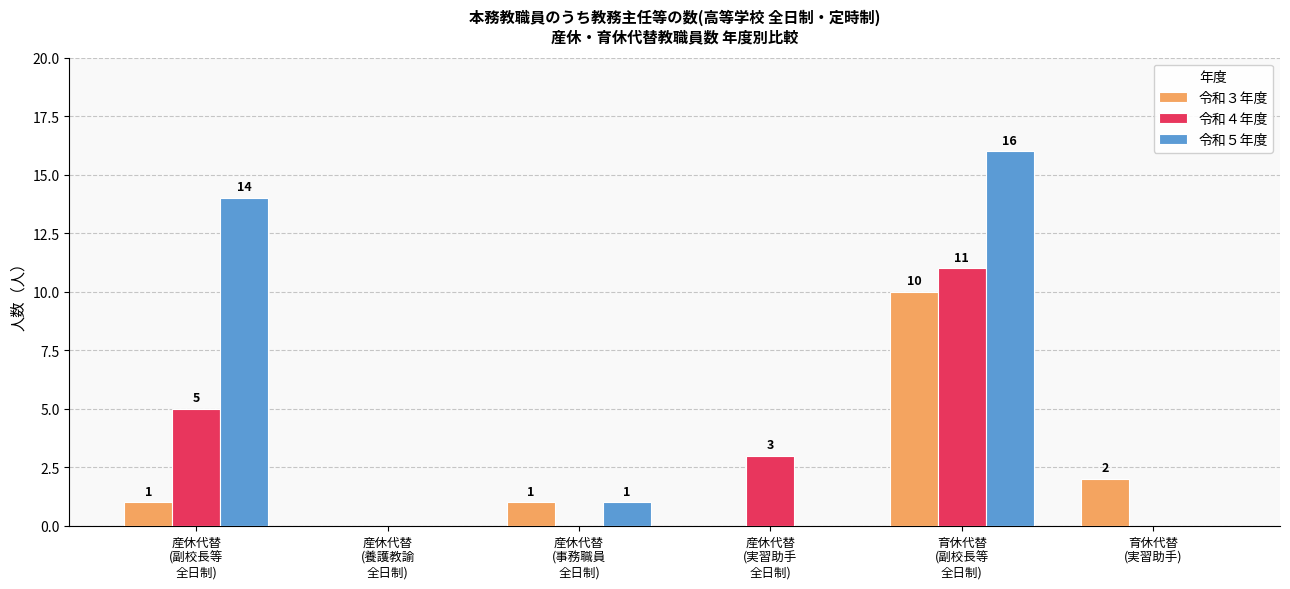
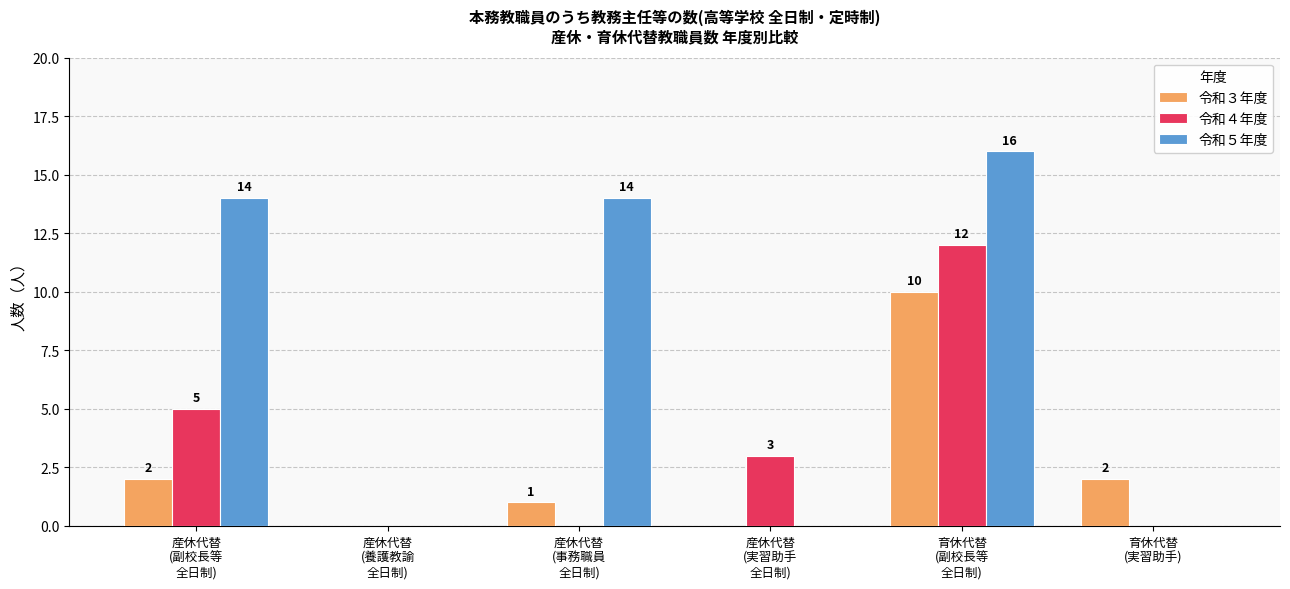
  {
    "令和３年度": {
-     "産休代替 (副校長等 全日制)": 1,
+     "産休代替 (副校長等 全日制)": 2,
      "産休代替 (事務職員 全日制)": 1,
      "育休代替 (副校長等 全日制)": 10,
      "育休代替 (実習助手)": 2
    },
    "令和４年度": {
      "産休代替 (副校長等 全日制)": 5,
      "産休代替 (実習助手 全日制)": 3,
-     "育休代替 (副校長等 全日制)": 11
+     "育休代替 (副校長等 全日制)": 12
    },
    "令和５年度": {
      "産休代替 (副校長等 全日制)": 14,
-     "産休代替 (事務職員 全日制)": 1,
+     "産休代替 (事務職員 全日制)": 14,
      "育休代替 (副校長等 全日制)": 16
    }
  }
